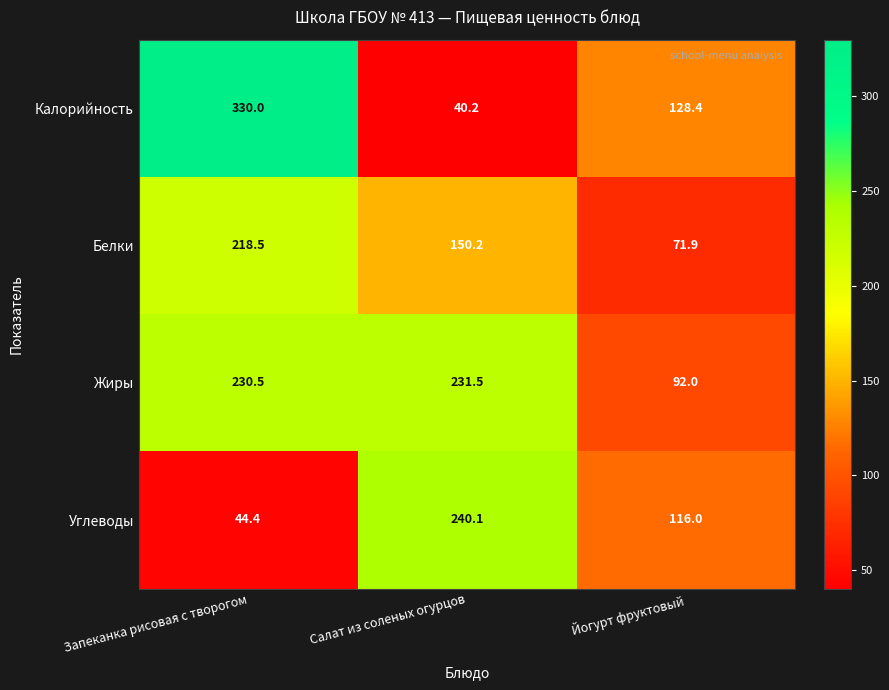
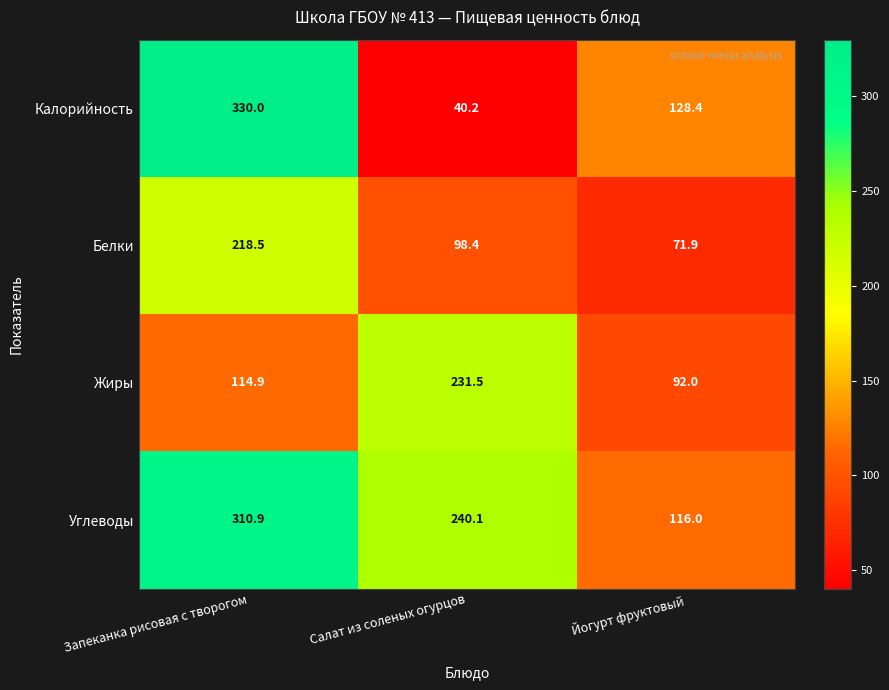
  {
    "Калорийность": {
      "Запеканка рисовая с творогом": 330.0,
      "Салат из соленых огурцов": 40.2
    },
    "Белки": {
      "Запеканка рисовая с творогом": 218.5,
-     "Салат из соленых огурцов": 150.2,
+     "Салат из соленых огурцов": 98.4,
      "Йогурт фруктовый": 71.9
    },
    "Жиры": {
-     "Запеканка рисовая с творогом": 230.5,
+     "Запеканка рисовая с творогом": 114.9,
      "Салат из соленых огурцов": 231.5,
      "Йогурт фруктовый": 92.0
    },
    "Углеводы": {
-     "Запеканка рисовая с творогом": 44.4,
+     "Запеканка рисовая с творогом": 310.9,
      "Салат из соленых огурцов": 240.1,
      "Йогурт фруктовый": 116.0
    }
  }
